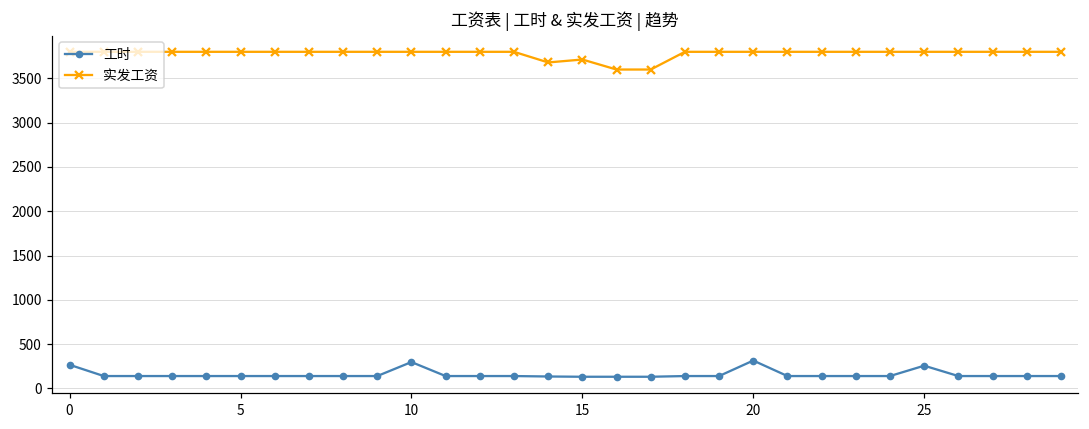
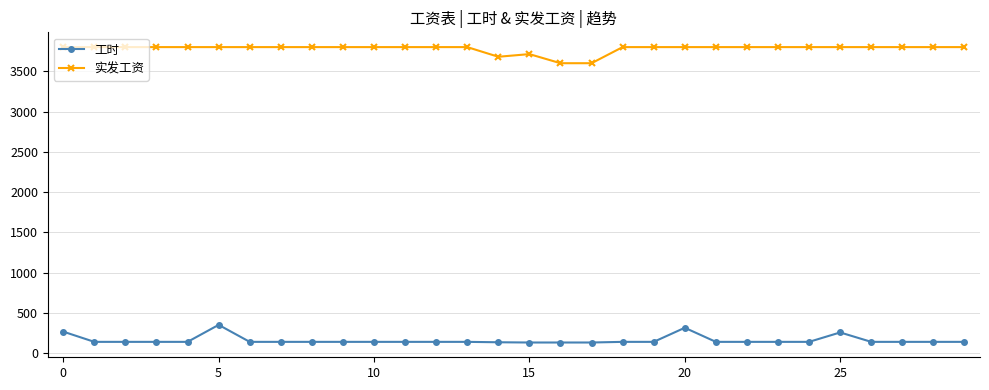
  {
    "工时": {
      "0": 300,
-     "5": 100,
-     "10": 300,
+     "5": 400,
+     "10": 100,
      "15": 100,
      "20": 300,
      "25": 300
    },
    "实发工资": {
      "5": 3800,
      "10": 3800,
      "15": 3700,
      "20": 3800,
      "25": 3800
    }
  }
